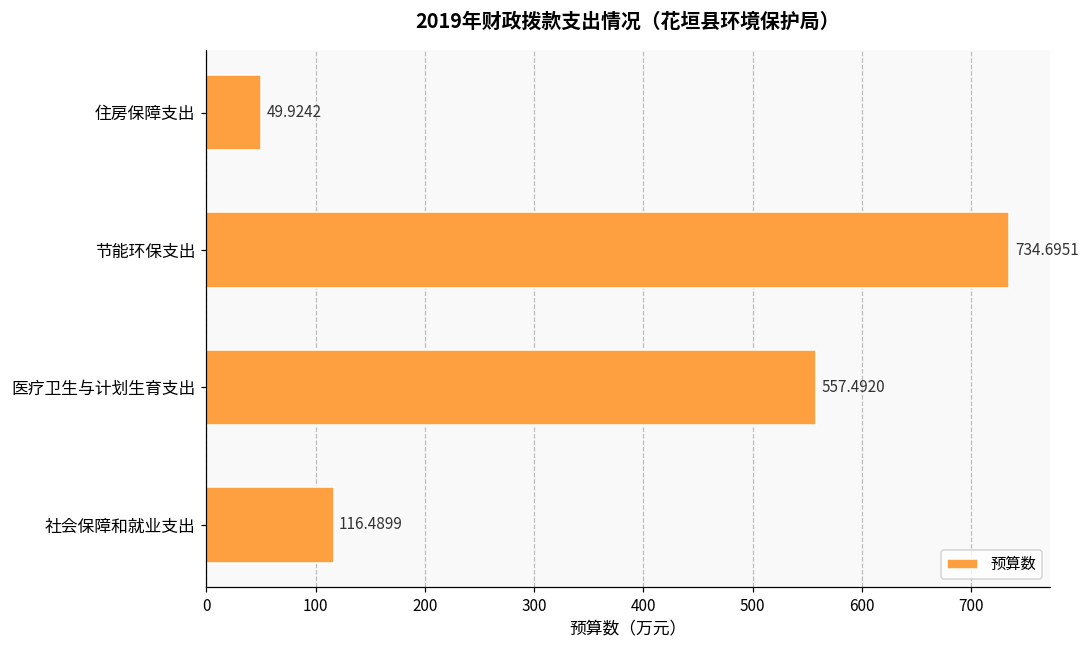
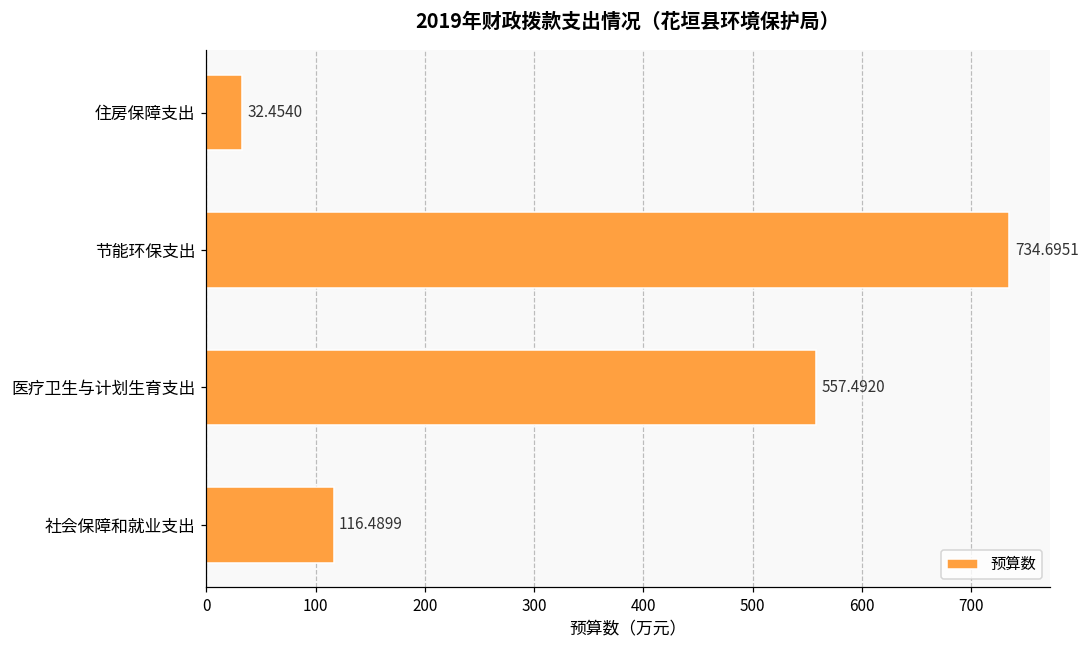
  {
-   "住房保障支出": 49.9242,
+   "住房保障支出": 32.4540,
    "节能环保支出": 734.6951,
    "医疗卫生与计划生育支出": 557.4920,
    "社会保障和就业支出": 116.4899
  }
